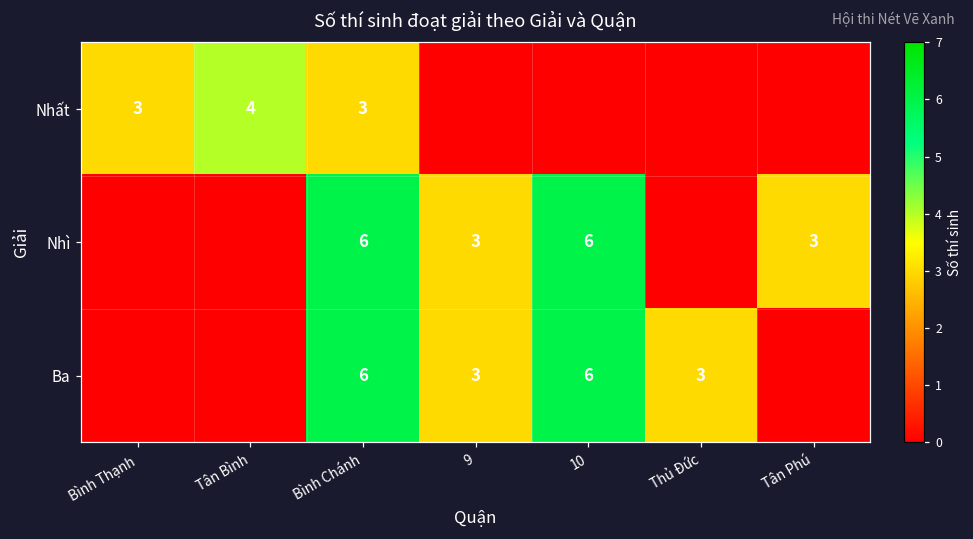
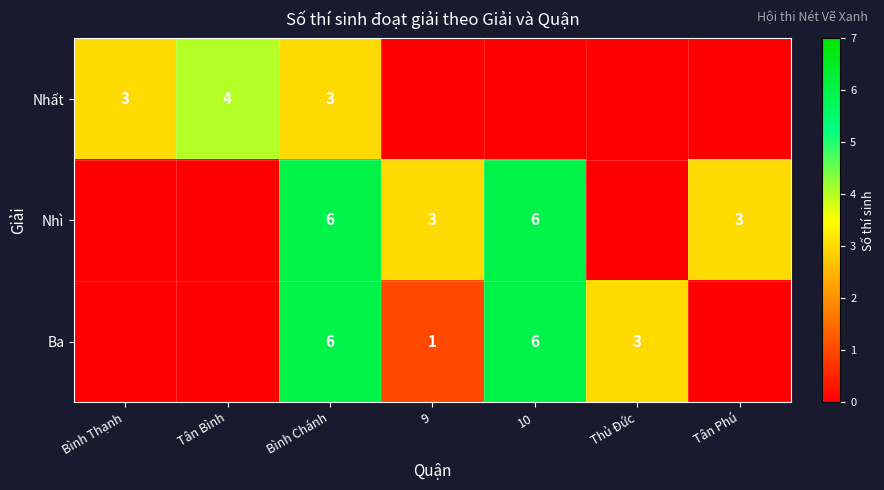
  {
    "Nhất": {
      "Bình Thạnh": 3,
      "Tân Bình": 4,
      "Bình Chánh": 3
    },
    "Nhì": {
      "Bình Chánh": 6,
      "9": 3,
      "10": 6,
      "Tân Phú": 3
    },
    "Ba": {
      "Bình Chánh": 6,
-     "9": 3,
+     "9": 1,
      "10": 6,
      "Thủ Đức": 3
    }
  }
